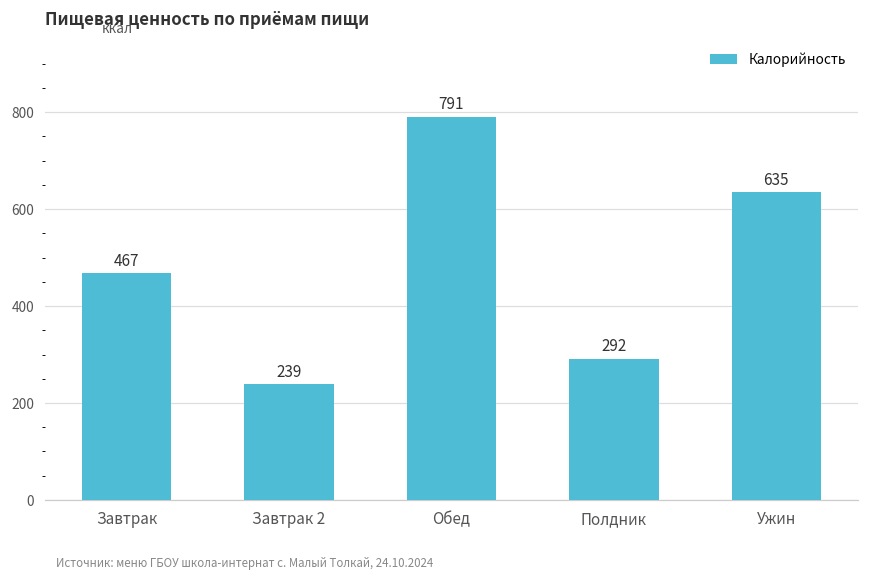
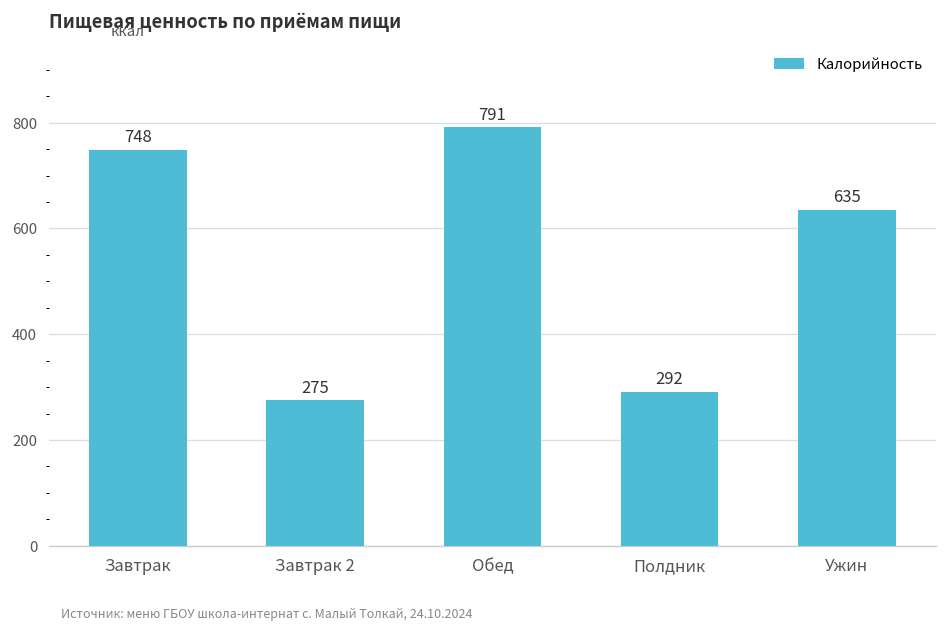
  {
-   "Завтрак": 467,
-   "Завтрак 2": 239,
+   "Завтрак": 748,
+   "Завтрак 2": 275,
    "Обед": 791,
    "Полдник": 292,
    "Ужин": 635
  }
